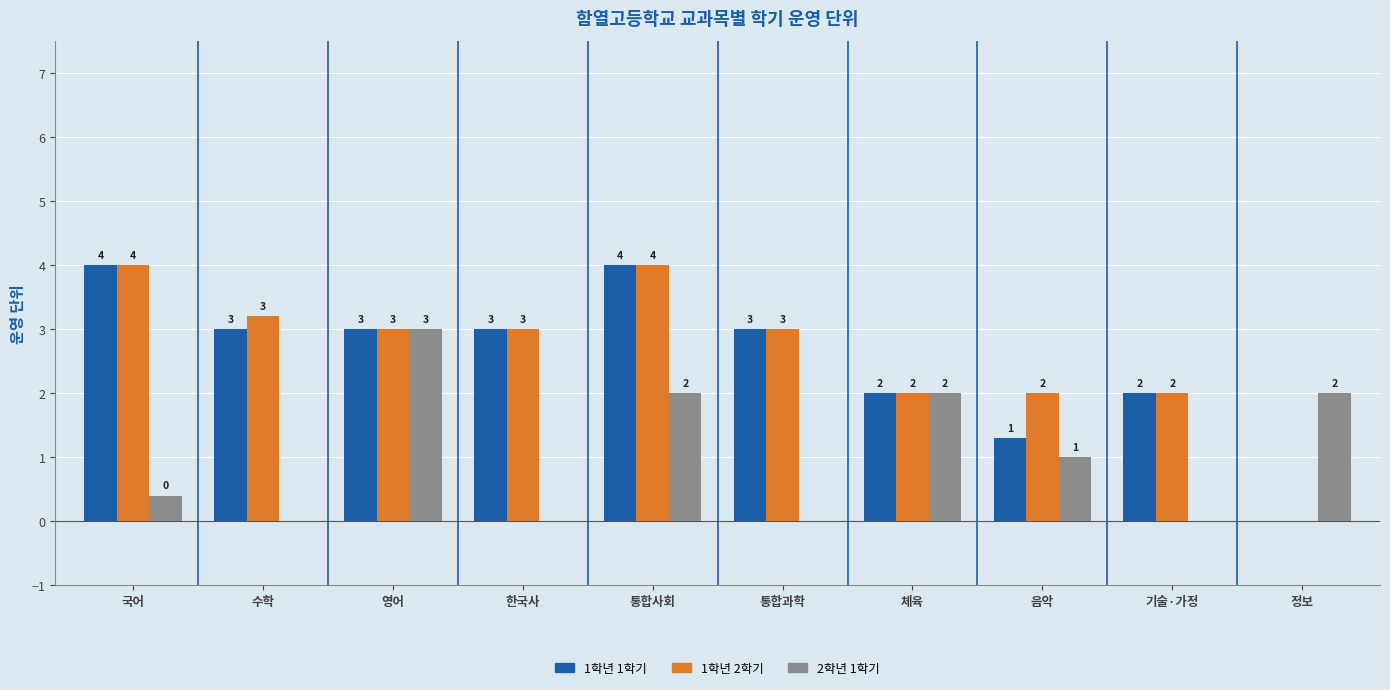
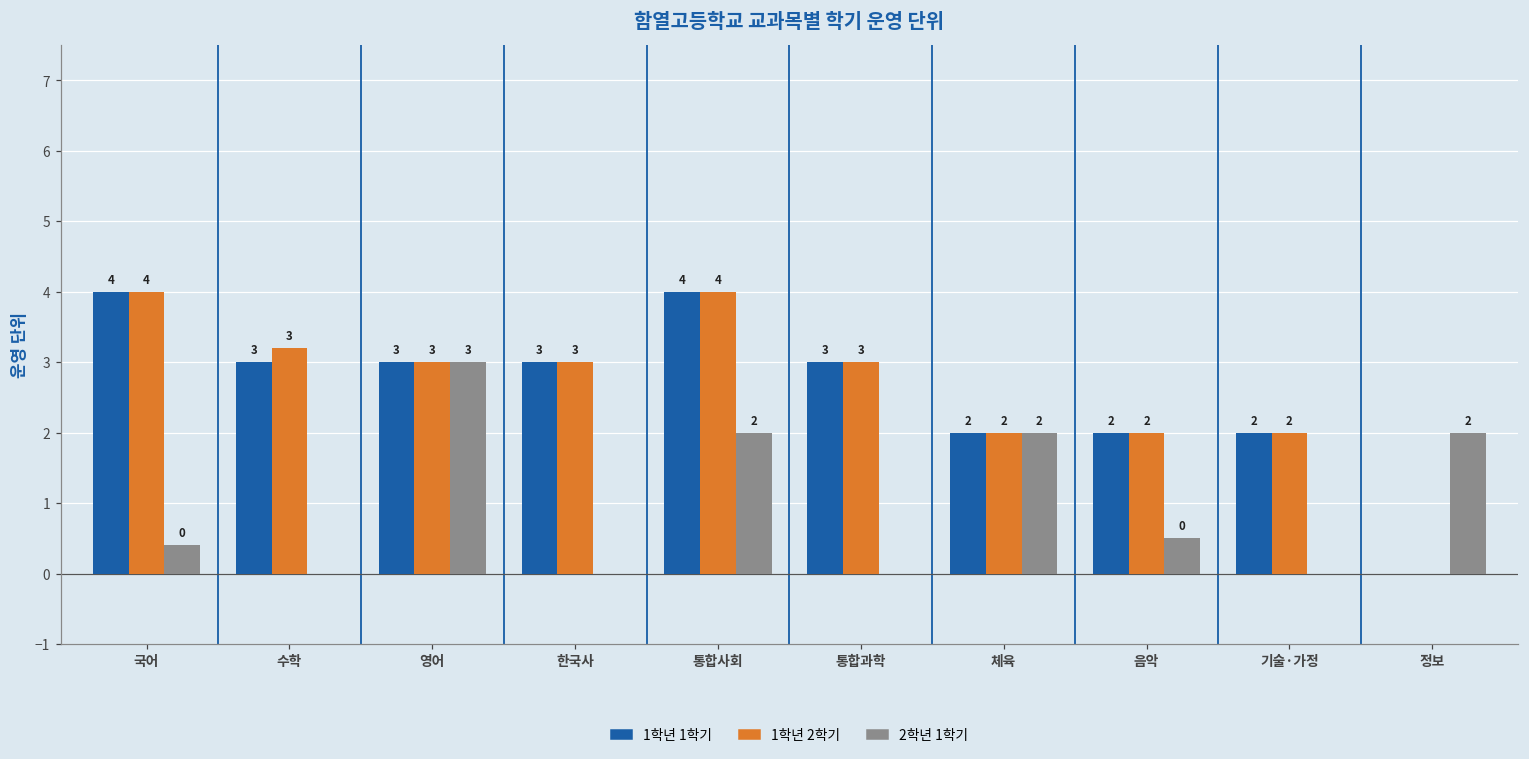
  {
    "1학년 1학기": {
      "국어": 4,
      "수학": 3,
      "영어": 3,
      "한국사": 3,
      "통합사회": 4,
      "통합과학": 3,
      "체육": 2,
-     "음악": 1,
+     "음악": 2,
      "기술·가정": 2
    },
    "1학년 2학기": {
      "국어": 4,
      "수학": 3,
      "영어": 3,
      "한국사": 3,
      "통합사회": 4,
      "통합과학": 3,
      "체육": 2,
      "음악": 2,
      "기술·가정": 2
    },
    "2학년 1학기": {
      "국어": 0,
      "영어": 3,
      "통합사회": 2,
      "체육": 2,
-     "음악": 1,
+     "음악": 0,
      "정보": 2
    }
  }
